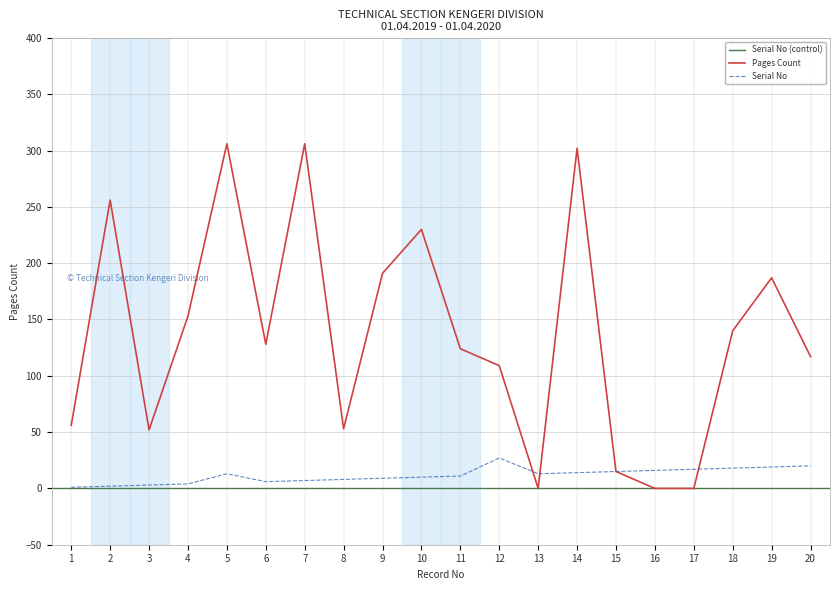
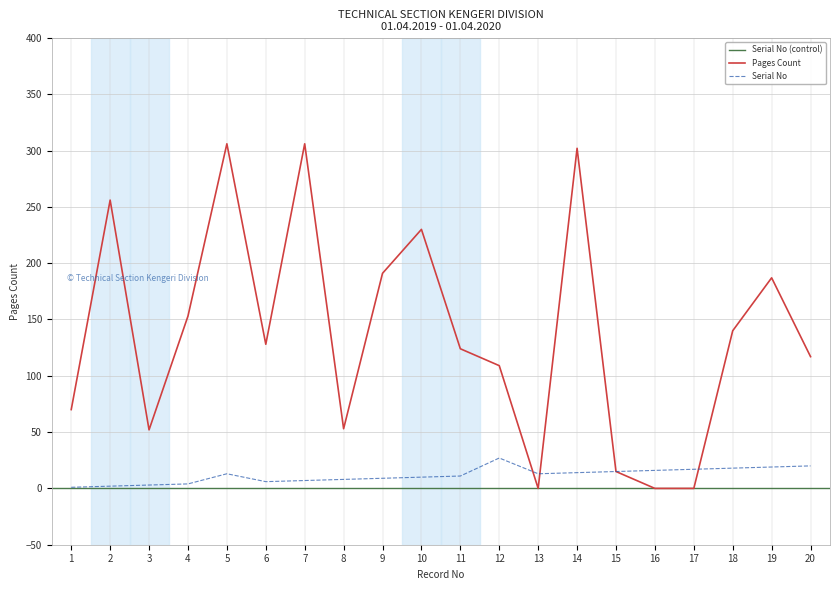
  {
    "Pages Count": {
-     "1": 56,
+     "1": 70,
      "2": 256,
      "3": 52,
      "4": 153,
      "5": 306,
      "6": 128,
      "7": 306,
      "8": 53,
      "9": 191,
      "10": 230,
      "11": 124,
      "12": 109,
      "13": 0,
      "14": 302,
      "16": 0,
      "17": 0,
      "18": 140,
      "19": 187,
      "20": 117
    },
    "Serial No": {
      "1": 1,
      "2": 2,
      "3": 3,
      "4": 4,
      "5": 13,
      "6": 6,
      "7": 7,
      "8": 8,
      "9": 9,
      "10": 10,
      "11": 11,
      "12": 27,
      "13": 13,
      "14": 14,
      "16": 16,
      "17": 17,
      "18": 18,
      "19": 19,
      "20": 20
    }
  }
